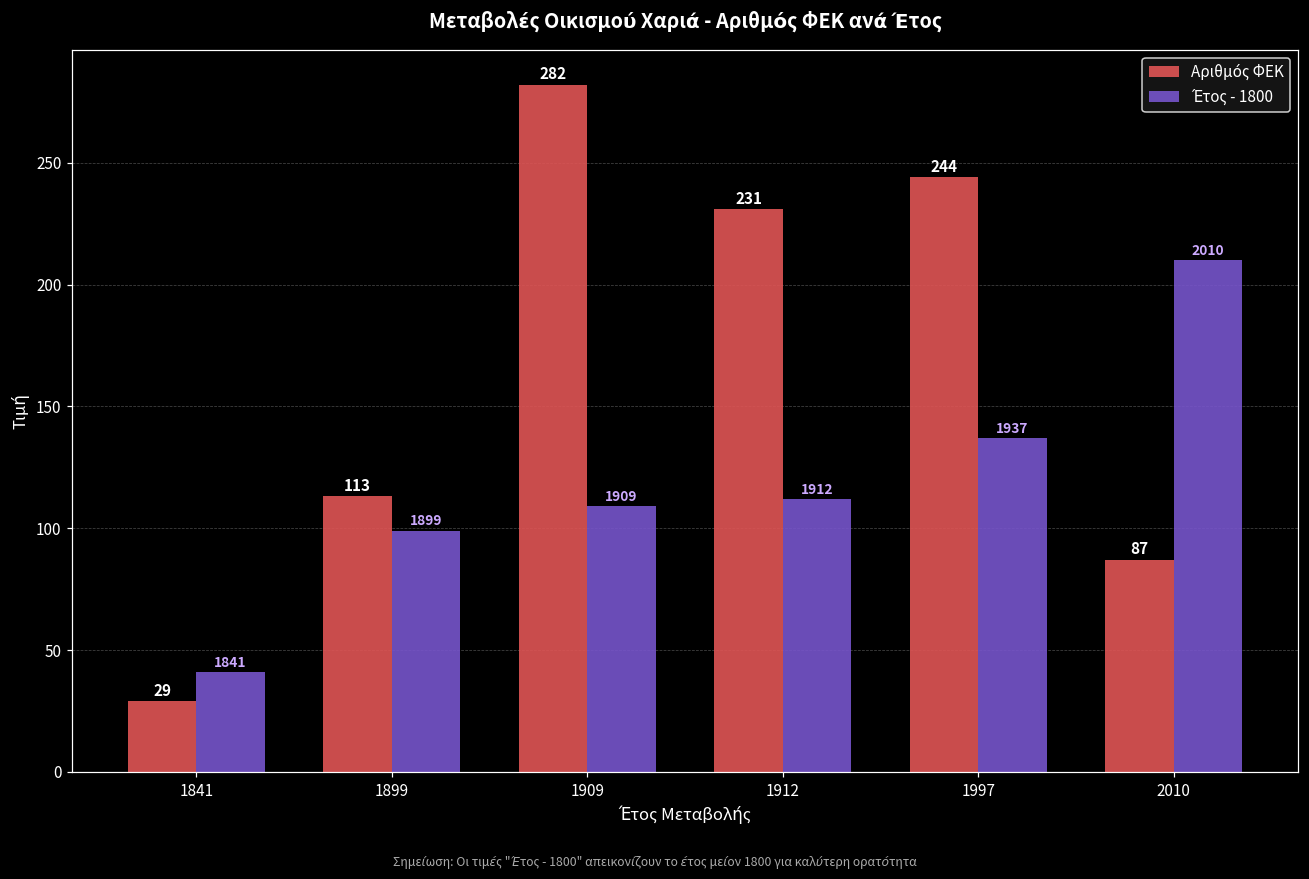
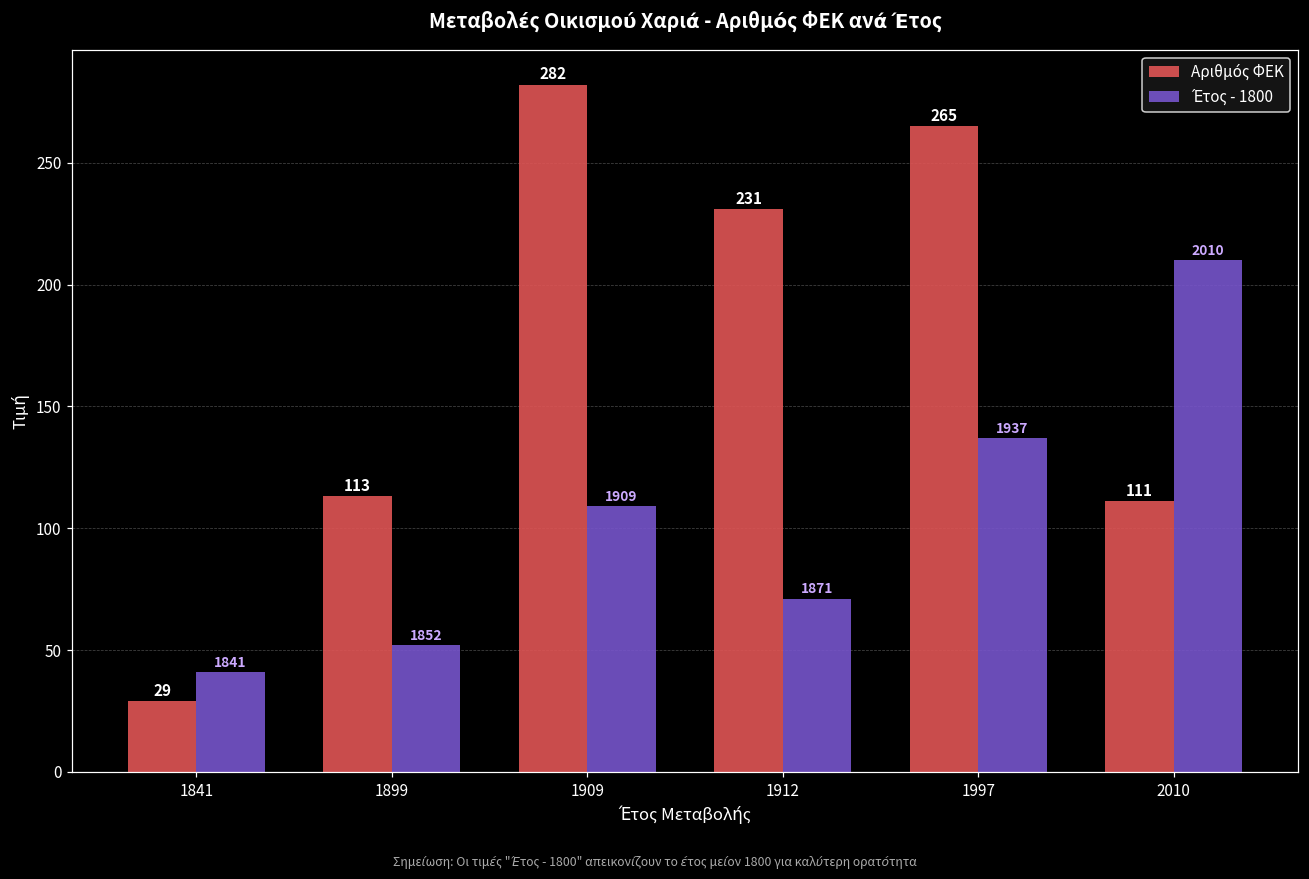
  {
    "Αριθμός ΦΕΚ": {
      "1841": 29,
      "1899": 113,
      "1909": 282,
      "1912": 231,
-     "1997": 244,
-     "2010": 87
+     "1997": 265,
+     "2010": 111
    },
    "Έτος - 1800": {
-     "1899": 1899,
-     "1912": 1912
+     "1899": 1852,
+     "1912": 1871
    }
  }
